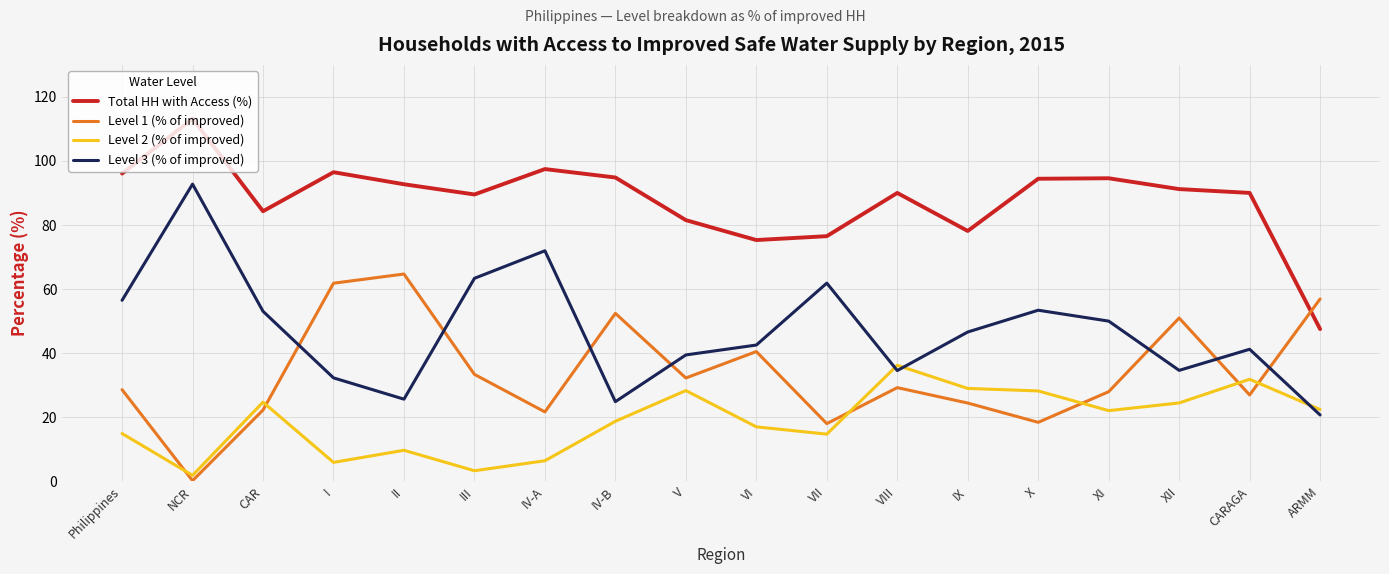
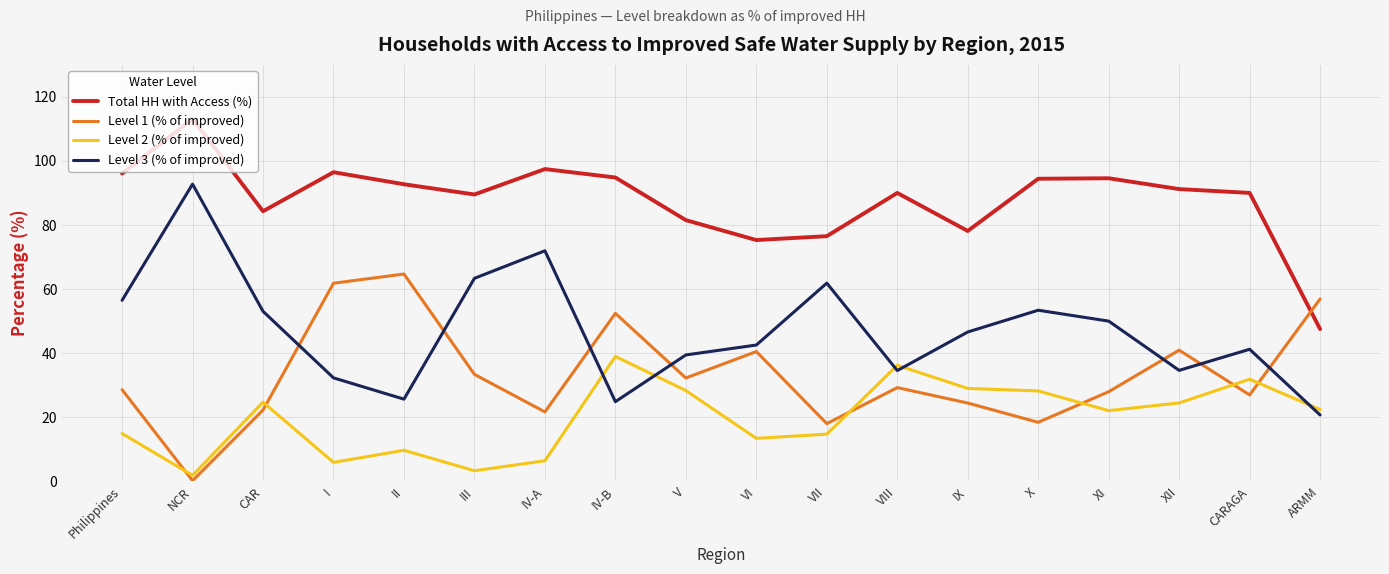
  {
    "Total HH with Access (%)": {
      "Philippines": 96,
      "CAR": 84,
      "I": 96,
      "II": 93,
      "III": 90,
      "IV-A": 97,
      "IV-B": 95,
      "V": 82,
      "VI": 75,
      "VII": 77,
      "VIII": 90,
      "IX": 78,
      "X": 94,
      "XI": 95,
      "XII": 91,
      "CARAGA": 90,
      "ARMM": 48
    },
    "Level 1 (% of improved)": {
      "Philippines": 29,
      "NCR": 0,
      "CAR": 22,
      "I": 62,
      "II": 65,
      "III": 33,
      "IV-A": 22,
      "IV-B": 52,
      "V": 32,
      "VI": 40,
      "VII": 18,
      "VIII": 29,
      "IX": 24,
      "X": 18,
      "XI": 28,
-     "XII": 51,
+     "XII": 41,
      "CARAGA": 27,
      "ARMM": 57
    },
    "Level 2 (% of improved)": {
      "Philippines": 15,
      "NCR": 2,
      "CAR": 25,
      "I": 6,
      "II": 10,
      "III": 3,
      "IV-A": 6,
-     "IV-B": 19,
+     "IV-B": 39,
      "V": 28,
-     "VI": 17,
+     "VI": 13,
      "VII": 15,
      "VIII": 36,
      "IX": 29,
      "X": 28,
      "XI": 22,
      "XII": 24,
      "CARAGA": 32,
      "ARMM": 22
    },
    "Level 3 (% of improved)": {
      "Philippines": 57,
      "NCR": 93,
      "CAR": 53,
      "I": 32,
      "II": 26,
      "III": 63,
      "IV-A": 72,
      "IV-B": 25,
      "V": 39,
      "VI": 43,
      "VII": 62,
      "VIII": 35,
      "IX": 47,
      "X": 53,
      "XI": 50,
      "XII": 35,
      "CARAGA": 41,
      "ARMM": 21
    }
  }
